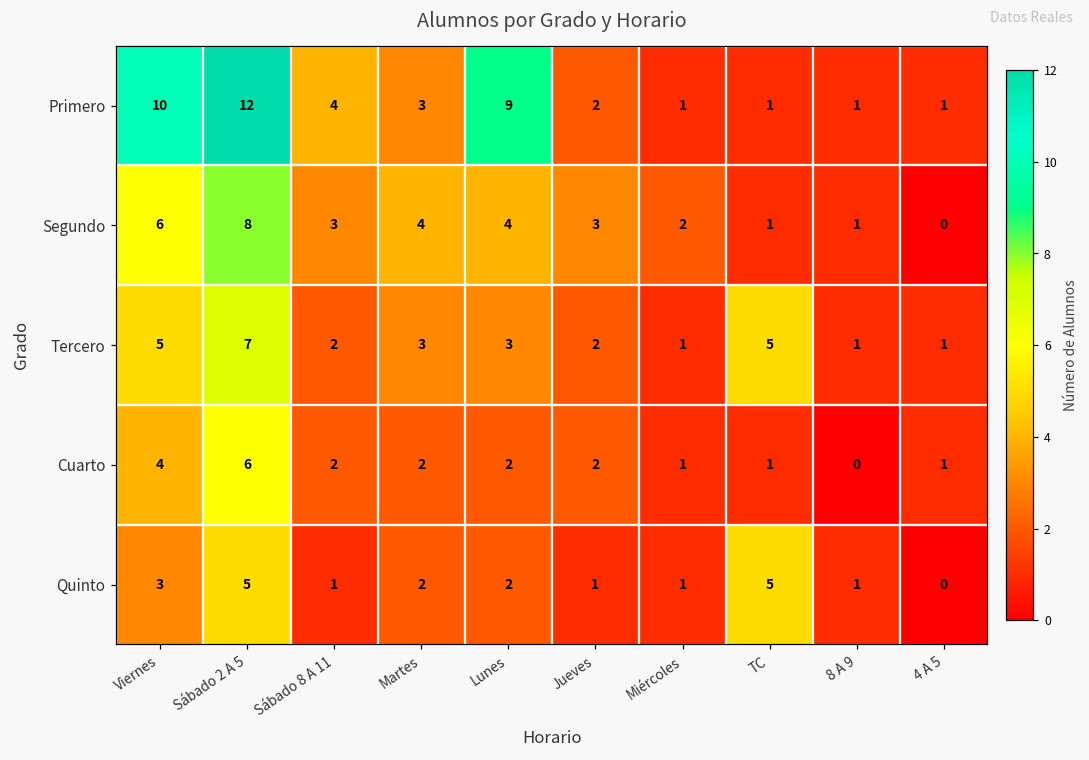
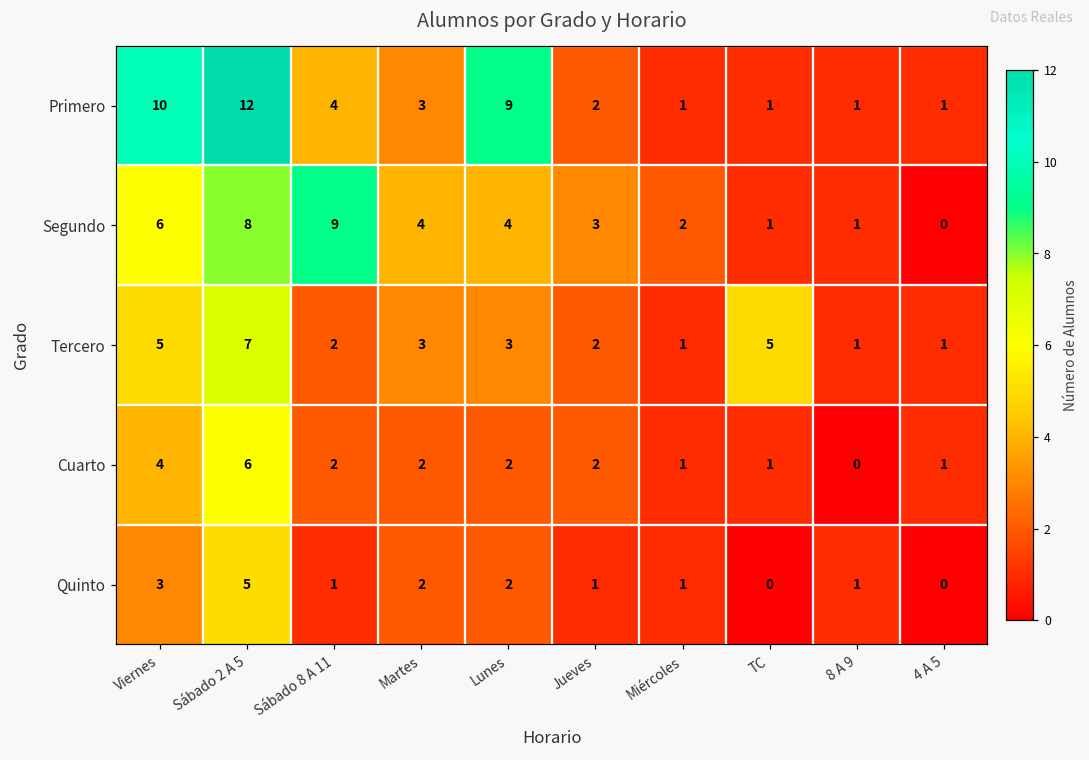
  {
    "Primero": {
      "Viernes": 10,
      "Sábado 2 A 5": 12,
      "Sábado 8 A 11": 4,
      "Martes": 3,
      "Lunes": 9,
      "Jueves": 2,
      "Miércoles": 1,
      "TC": 1,
      "8 A 9": 1,
      "4 A 5": 1
    },
    "Segundo": {
      "Viernes": 6,
      "Sábado 2 A 5": 8,
-     "Sábado 8 A 11": 3,
+     "Sábado 8 A 11": 9,
      "Martes": 4,
      "Lunes": 4,
      "Jueves": 3,
      "Miércoles": 2,
      "TC": 1,
      "8 A 9": 1,
      "4 A 5": 0
    },
    "Tercero": {
      "Viernes": 5,
      "Sábado 2 A 5": 7,
      "Sábado 8 A 11": 2,
      "Martes": 3,
      "Lunes": 3,
      "Jueves": 2,
      "Miércoles": 1,
      "TC": 5,
      "8 A 9": 1,
      "4 A 5": 1
    },
    "Cuarto": {
      "Viernes": 4,
      "Sábado 2 A 5": 6,
      "Sábado 8 A 11": 2,
      "Martes": 2,
      "Lunes": 2,
      "Jueves": 2,
      "Miércoles": 1,
      "TC": 1,
      "8 A 9": 0,
      "4 A 5": 1
    },
    "Quinto": {
      "Viernes": 3,
      "Sábado 2 A 5": 5,
      "Sábado 8 A 11": 1,
      "Martes": 2,
      "Lunes": 2,
      "Jueves": 1,
      "Miércoles": 1,
-     "TC": 5,
+     "TC": 0,
      "8 A 9": 1,
      "4 A 5": 0
    }
  }
